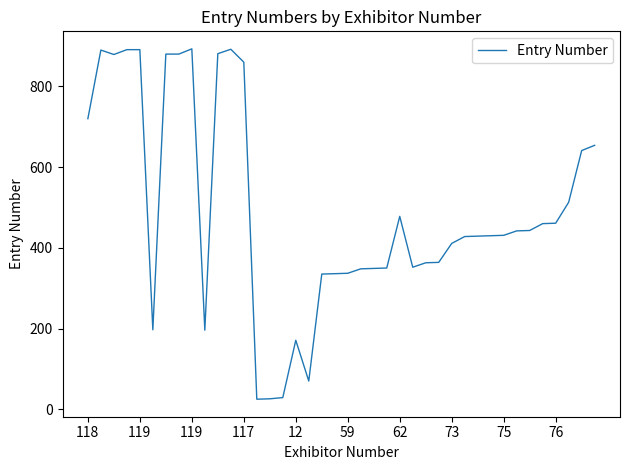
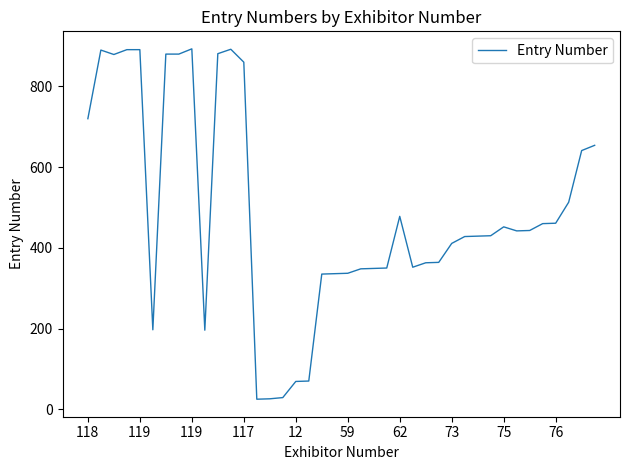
  {
    "118": 720,
    "117": 860,
-   "12": 170,
+   "12": 70,
    "59": 340,
    "62": 480,
    "73": 410,
-   "75": 430,
+   "75": 450,
    "76": 460
  }
